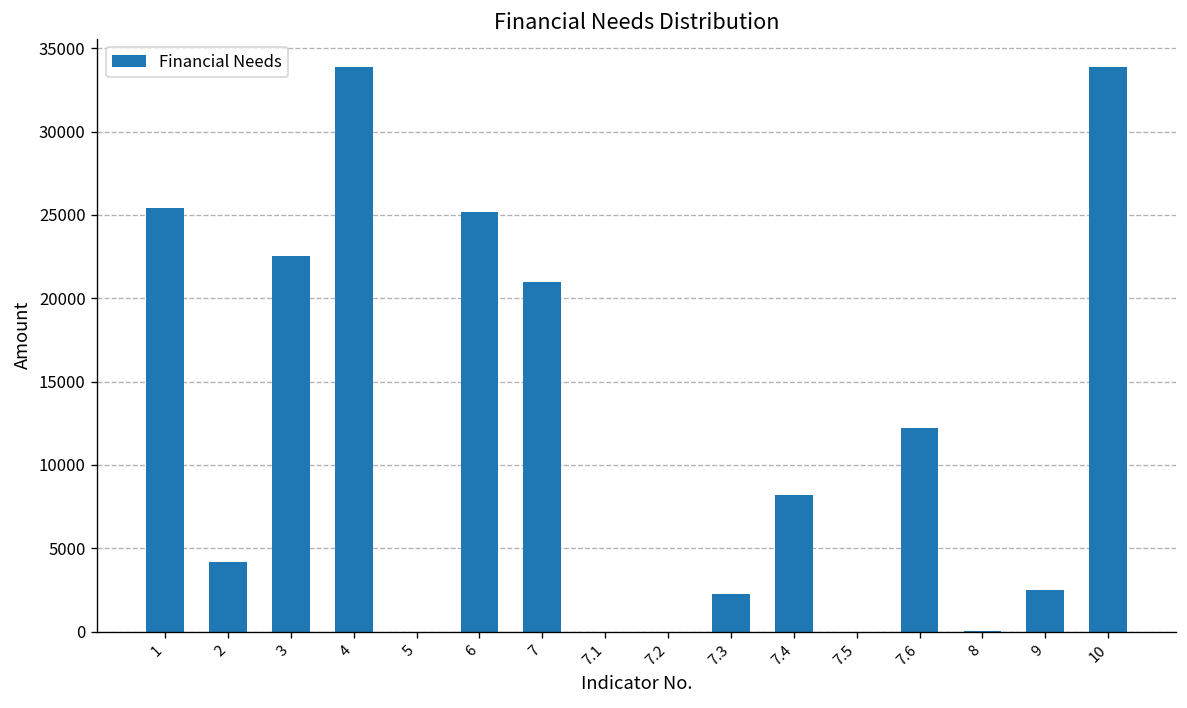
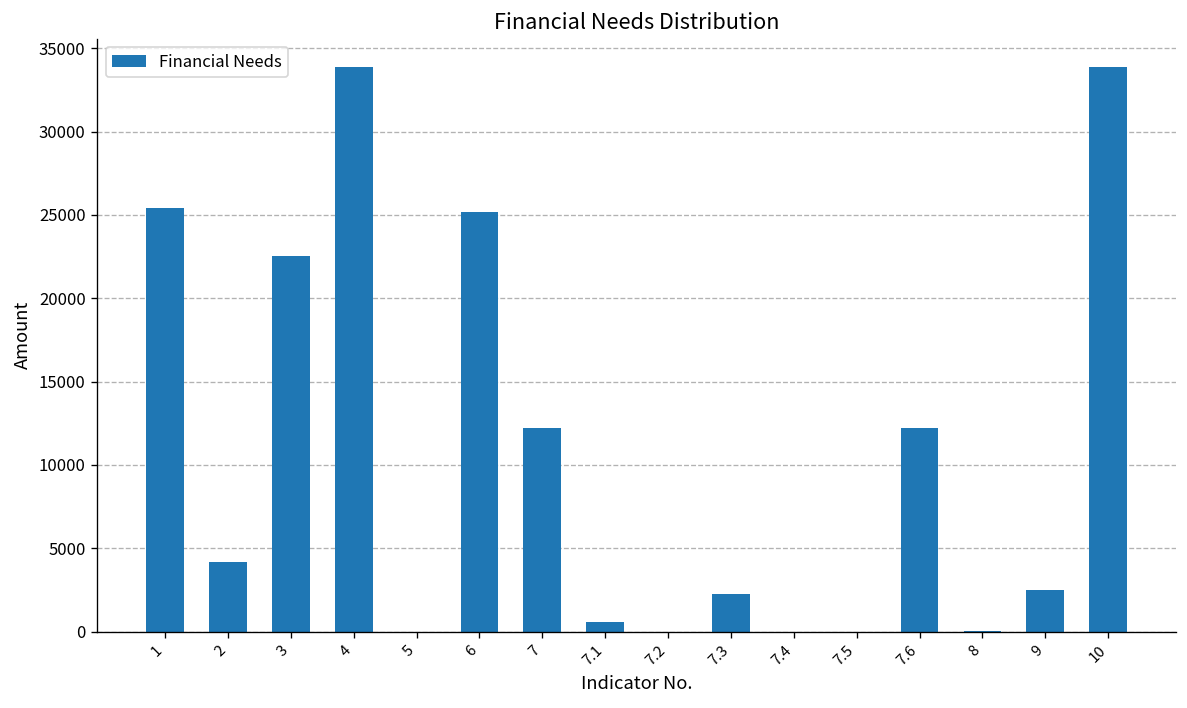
  {
    "1": 25400,
    "2": 4200,
    "3": 22600,
    "4": 33900,
    "5": 0,
    "6": 25200,
-   "7": 21000,
-   "7.1": 0,
+   "7": 12200,
+   "7.1": 600,
    "7.2": 0,
    "7.3": 2300,
-   "7.4": 8200,
+   "7.4": 0,
    "7.5": 0,
    "7.6": 12200,
    "9": 2500,
    "10": 33900
  }
